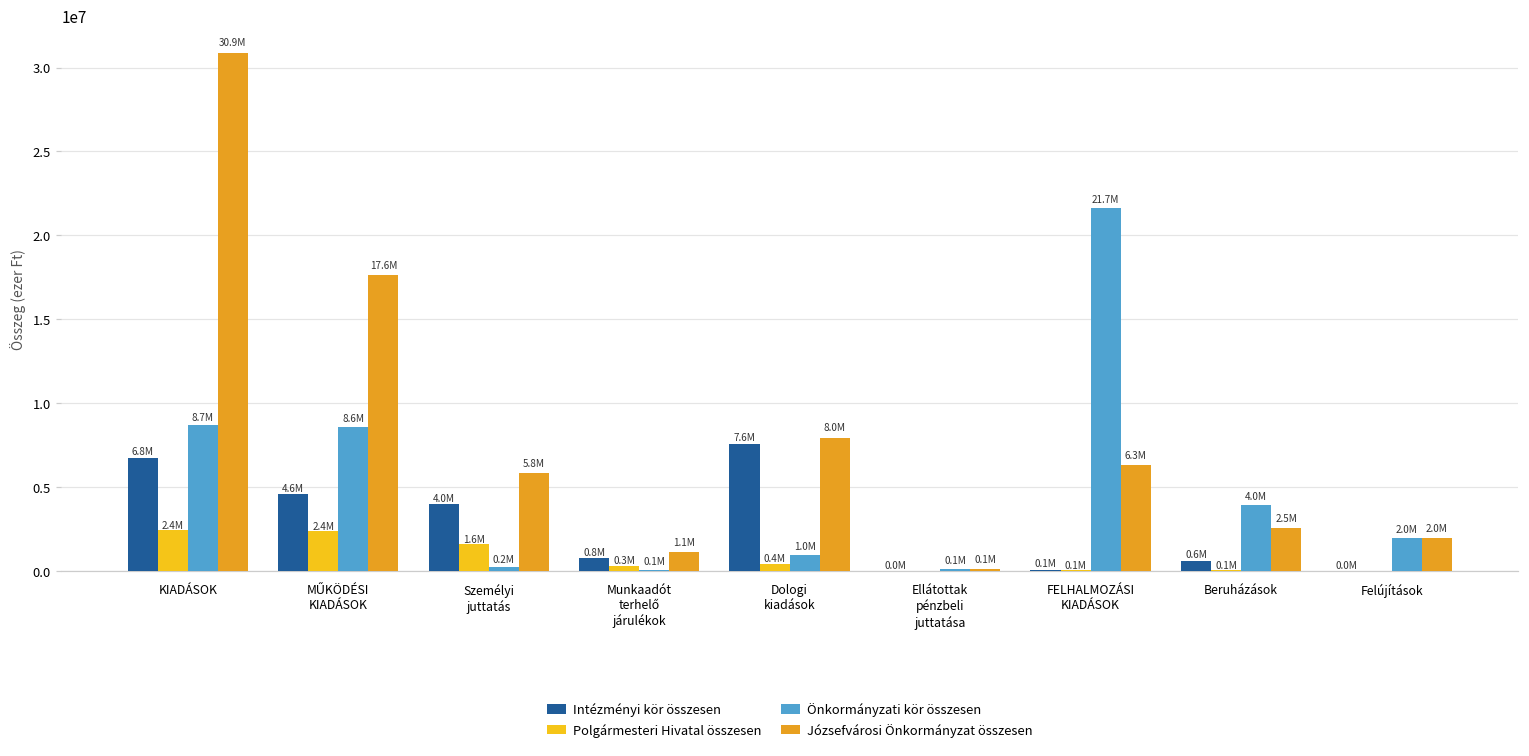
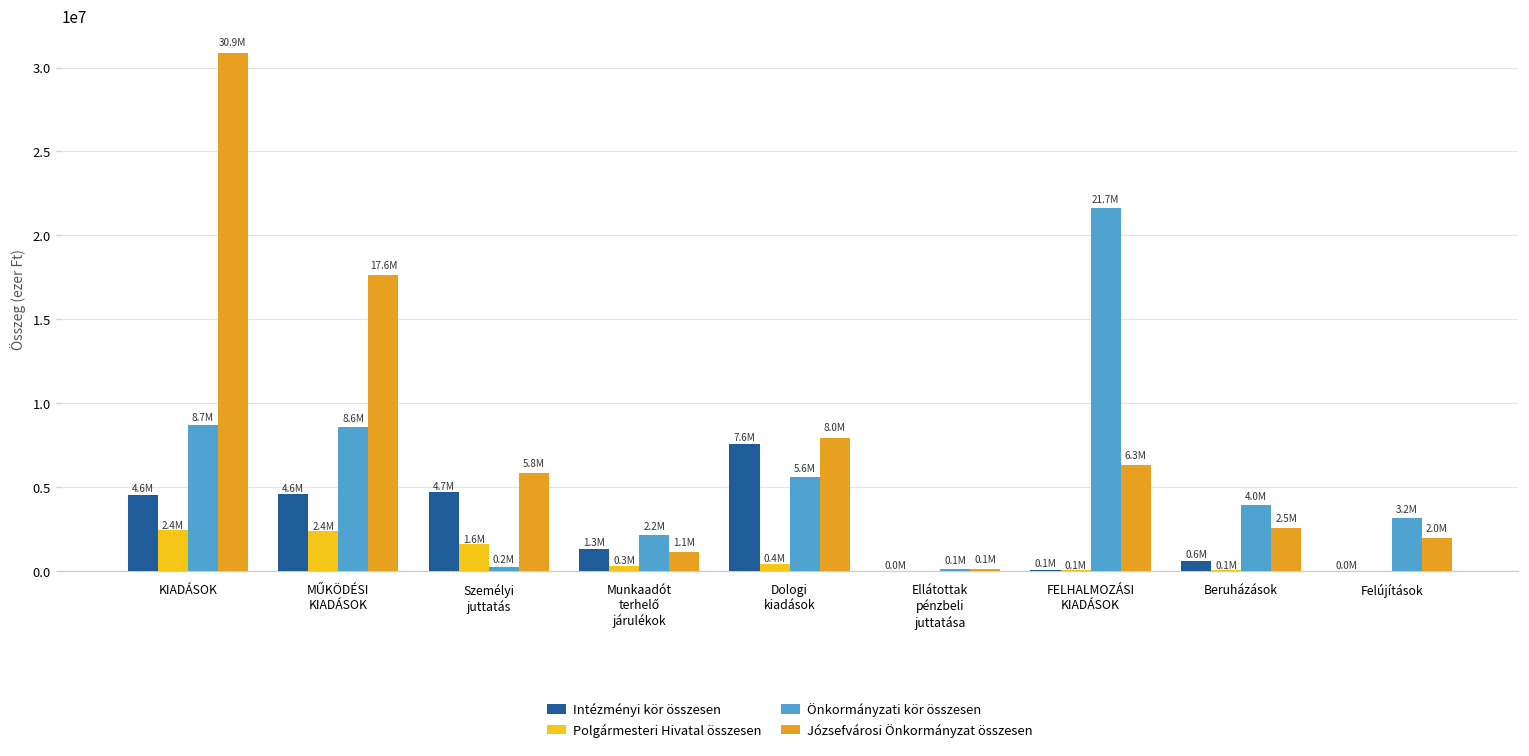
  {
    "Intézményi kör összesen": {
-     "KIADÁSOK": "6.8M",
+     "KIADÁSOK": "4.6M",
      "MŰKÖDÉSI KIADÁSOK": "4.6M",
-     "Személyi juttatás": "4.0M",
-     "Munkaadót terhelő járulékok": "0.8M",
+     "Személyi juttatás": "4.7M",
+     "Munkaadót terhelő járulékok": "1.3M",
      "Dologi kiadások": "7.6M",
      "FELHALMOZÁSI KIADÁSOK": "0.1M",
      "Beruházások": "0.6M"
    },
    "Önkormányzati kör összesen": {
      "KIADÁSOK": "8.7M",
      "MŰKÖDÉSI KIADÁSOK": "8.6M",
      "Személyi juttatás": "0.2M",
-     "Munkaadót terhelő járulékok": "0.1M",
-     "Dologi kiadások": "1.0M",
+     "Munkaadót terhelő járulékok": "2.2M",
+     "Dologi kiadások": "5.6M",
      "Ellátottak pénzbeli juttatása": "0.1M",
      "FELHALMOZÁSI KIADÁSOK": "21.7M",
      "Beruházások": "4.0M",
-     "Felújítások": "2.0M"
+     "Felújítások": "3.2M"
    }
  }
